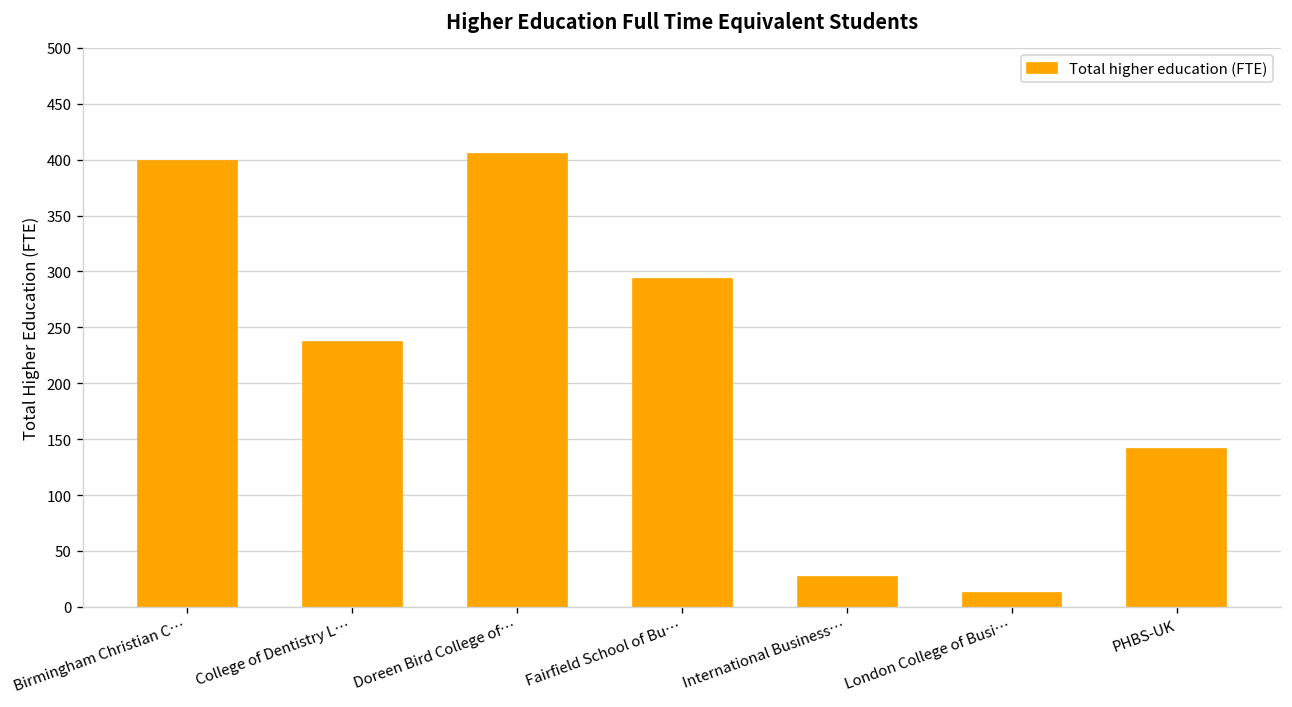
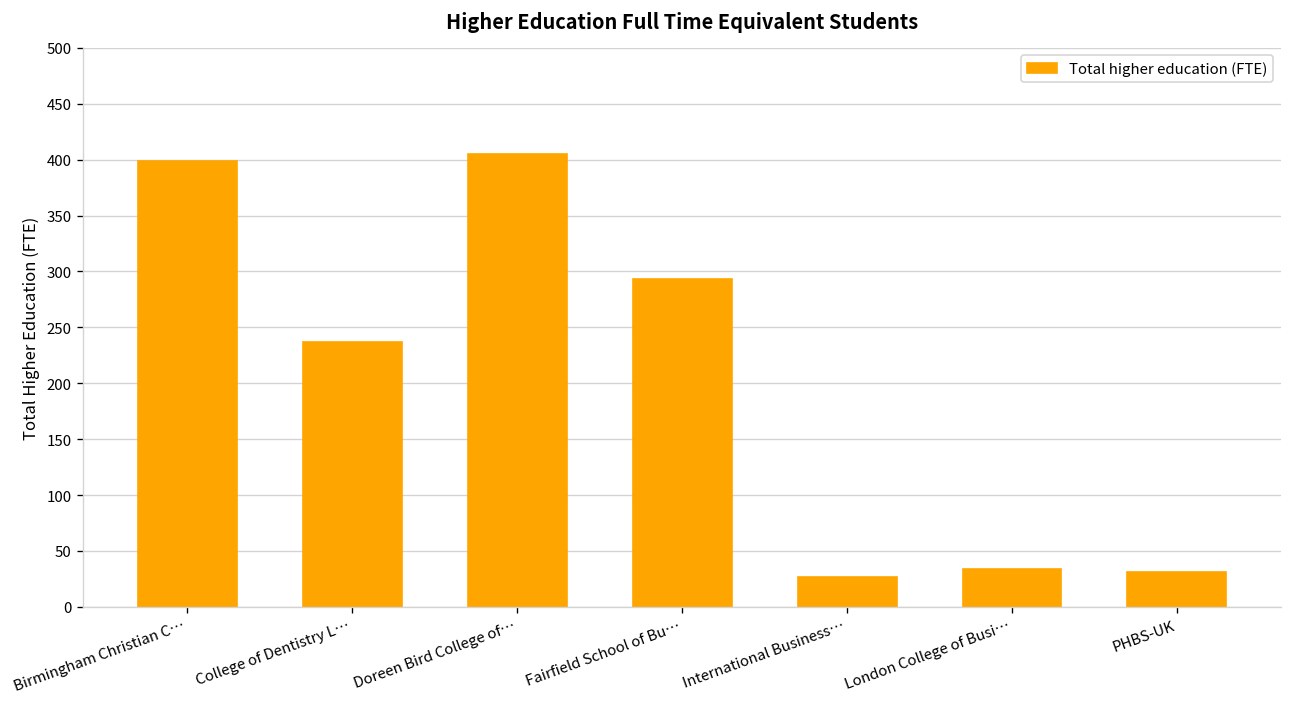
  {
    "Birmingham Christian C…": 400,
    "College of Dentistry L…": 240,
    "Doreen Bird College of…": 410,
    "Fairfield School of Bu…": 290,
    "International Business…": 30,
-   "London College of Busi…": 10,
-   "PHBS-UK": 140
+   "London College of Busi…": 30,
+   "PHBS-UK": 30
  }
